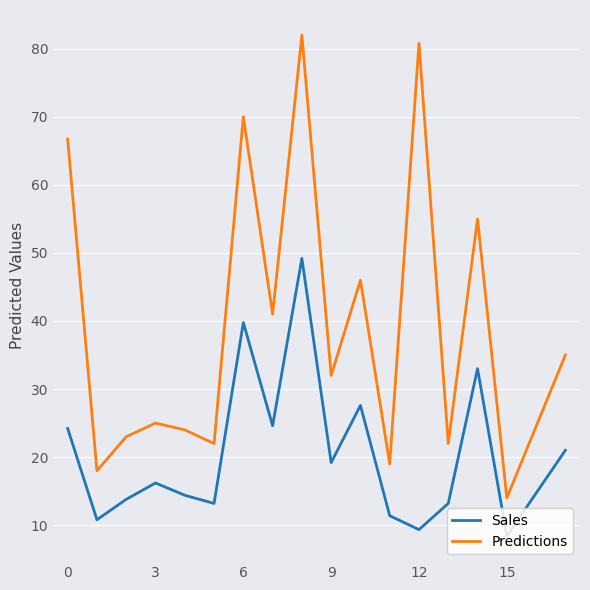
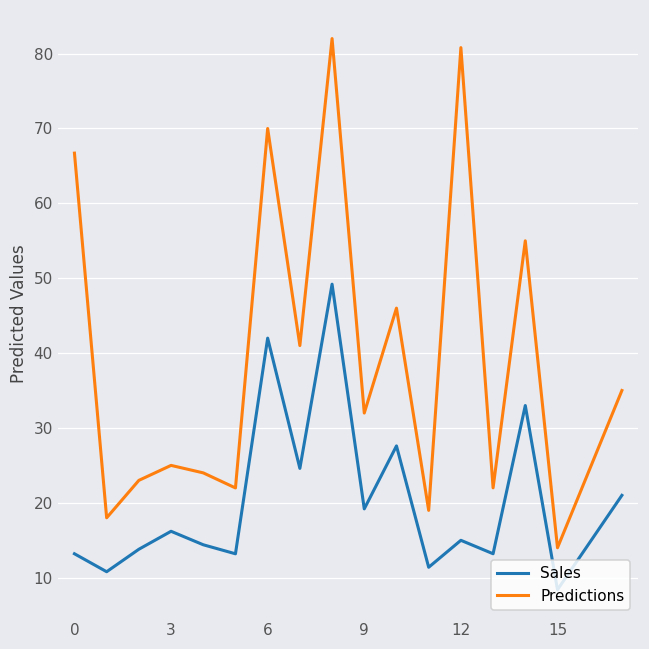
  {
    "Sales": {
-     "0": 24,
+     "0": 13,
      "3": 16,
-     "6": 40,
+     "6": 42,
      "9": 19,
-     "12": 9
+     "12": 15
    },
    "Predictions": {
      "0": 67,
      "3": 25,
      "6": 70,
      "9": 32,
      "12": 81,
      "15": 14
    }
  }
